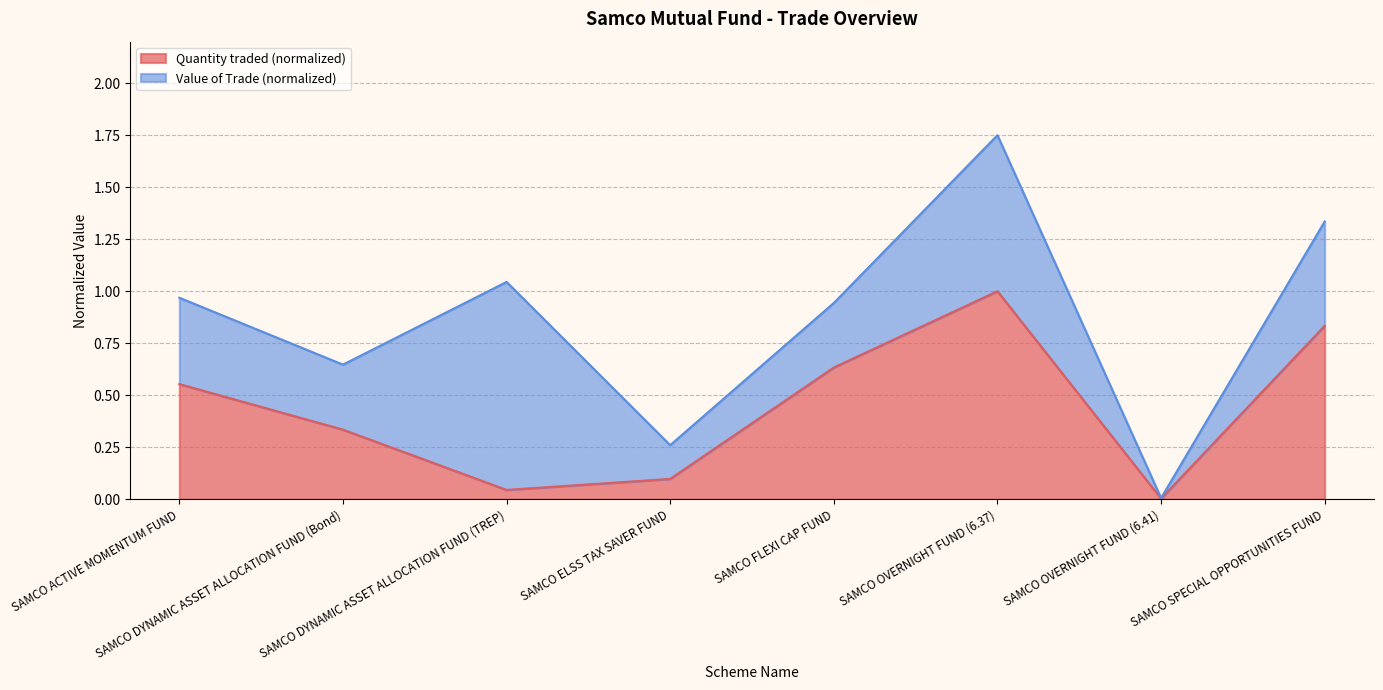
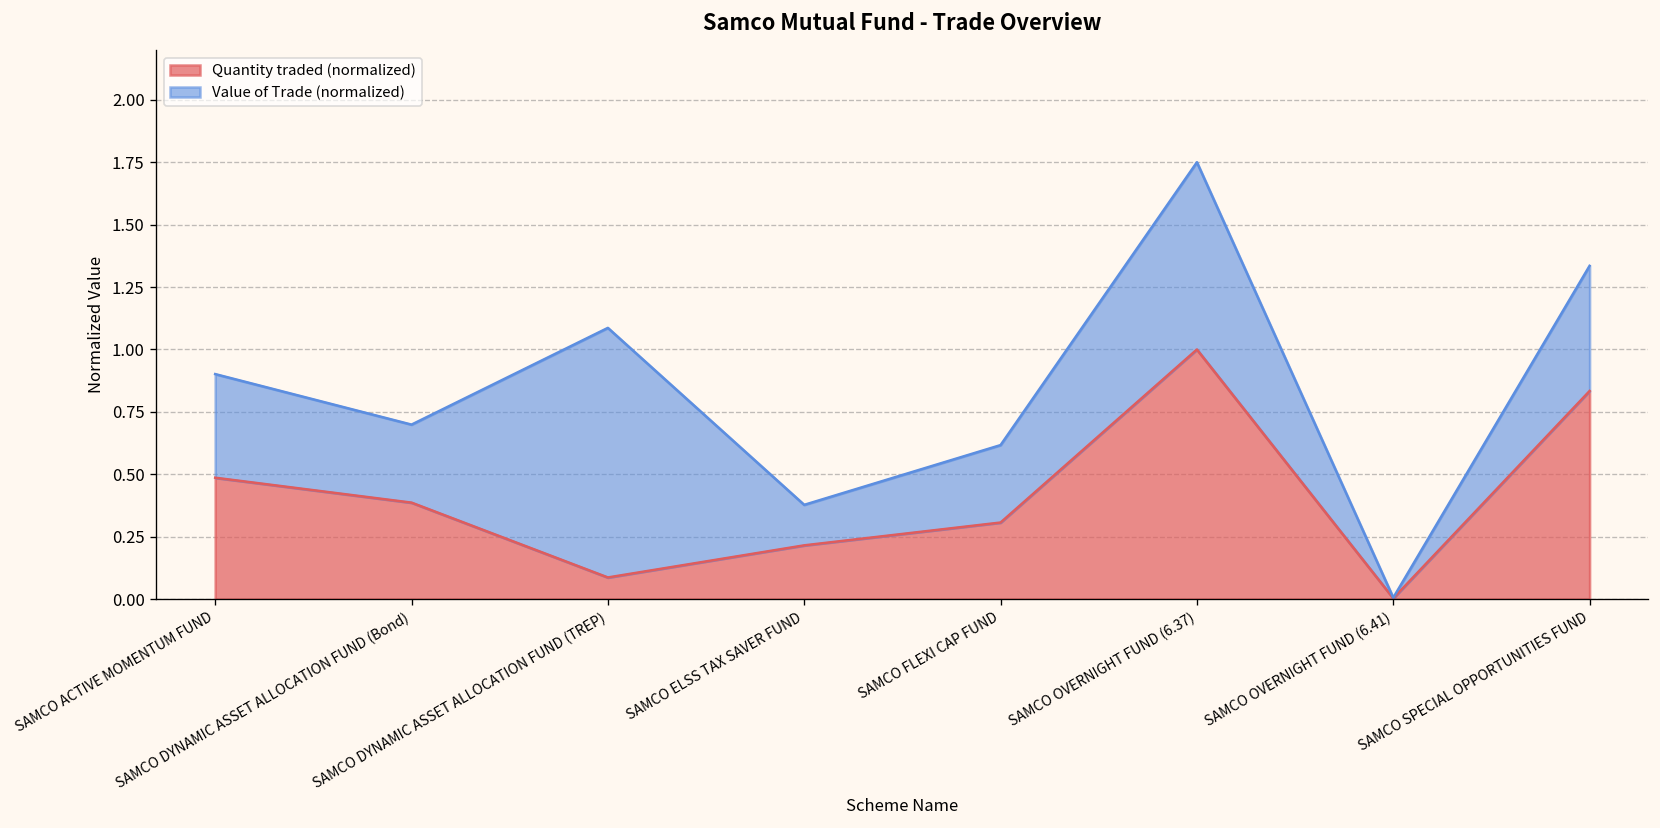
  {
    "Quantity traded (normalized)": {
-     "SAMCO ACTIVE MOMENTUM FUND": 0.55,
-     "SAMCO DYNAMIC ASSET ALLOCATION FUND (Bond)": 0.33,
-     "SAMCO DYNAMIC ASSET ALLOCATION FUND (TREP)": 0.04,
-     "SAMCO ELSS TAX SAVER FUND": 0.10,
-     "SAMCO FLEXI CAP FUND": 0.63,
+     "SAMCO ACTIVE MOMENTUM FUND": 0.49,
+     "SAMCO DYNAMIC ASSET ALLOCATION FUND (Bond)": 0.39,
+     "SAMCO DYNAMIC ASSET ALLOCATION FUND (TREP)": 0.09,
+     "SAMCO ELSS TAX SAVER FUND": 0.22,
+     "SAMCO FLEXI CAP FUND": 0.31,
      "SAMCO OVERNIGHT FUND (6.37)": 1.00,
      "SAMCO SPECIAL OPPORTUNITIES FUND": 0.83
    },
    "Value of Trade (normalized)": {
      "SAMCO ACTIVE MOMENTUM FUND": 0.42,
      "SAMCO DYNAMIC ASSET ALLOCATION FUND (Bond)": 0.31,
      "SAMCO DYNAMIC ASSET ALLOCATION FUND (TREP)": 1.00,
      "SAMCO ELSS TAX SAVER FUND": 0.16,
      "SAMCO FLEXI CAP FUND": 0.31,
      "SAMCO OVERNIGHT FUND (6.37)": 0.75,
      "SAMCO SPECIAL OPPORTUNITIES FUND": 0.50
    }
  }
